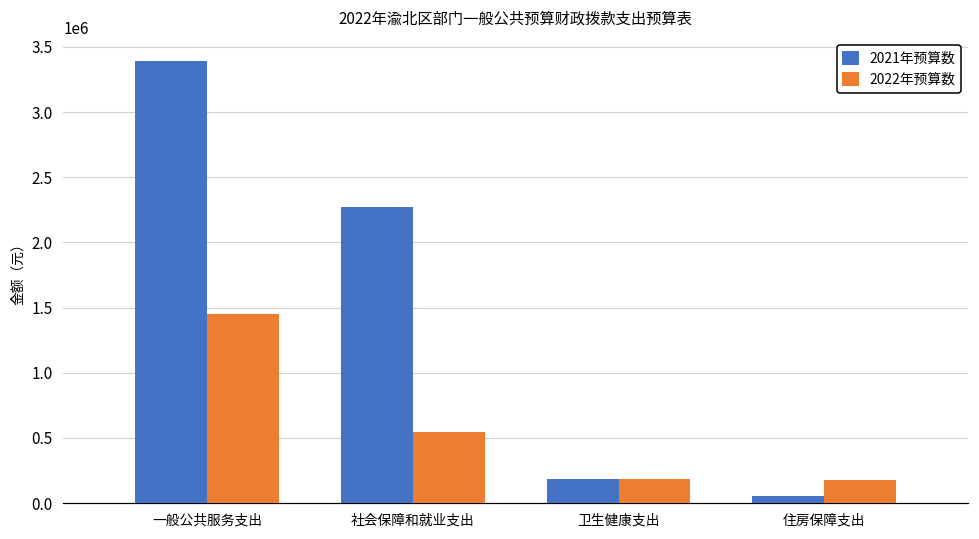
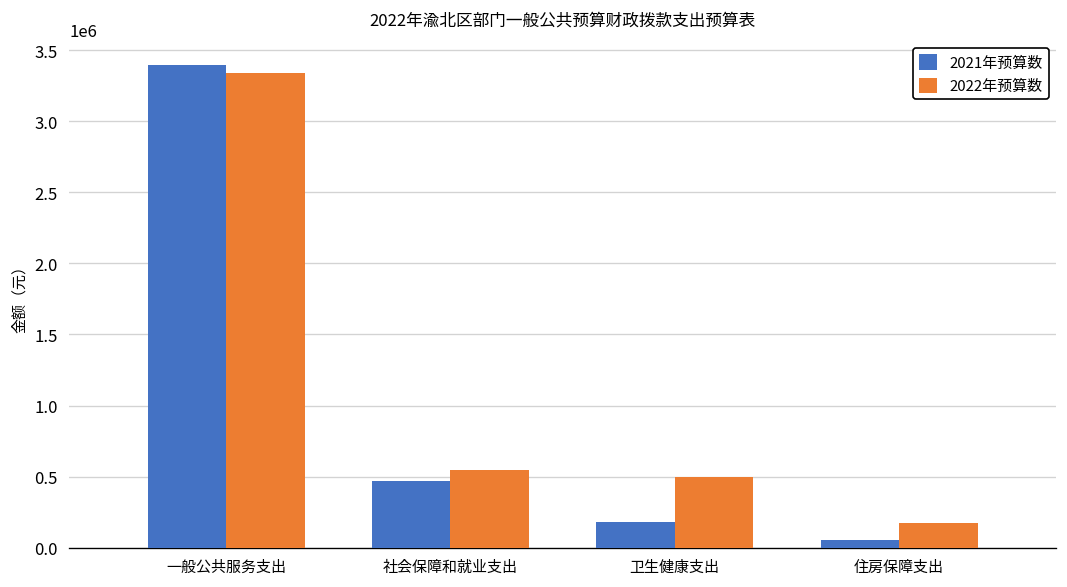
  {
    "2021年预算数": {
      "一般公共服务支出": 3400000,
-     "社会保障和就业支出": 2270000,
+     "社会保障和就业支出": 470000,
      "卫生健康支出": 180000,
      "住房保障支出": 50000
    },
    "2022年预算数": {
-     "一般公共服务支出": 1450000,
+     "一般公共服务支出": 3340000,
      "社会保障和就业支出": 550000,
-     "卫生健康支出": 180000,
+     "卫生健康支出": 490000,
      "住房保障支出": 170000
    }
  }
